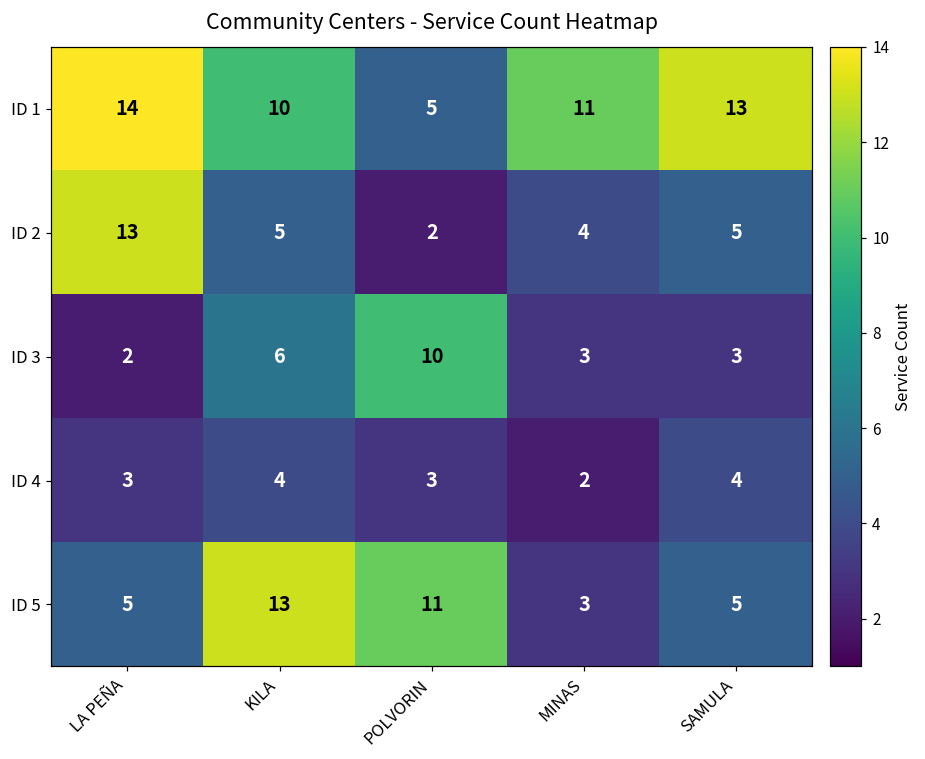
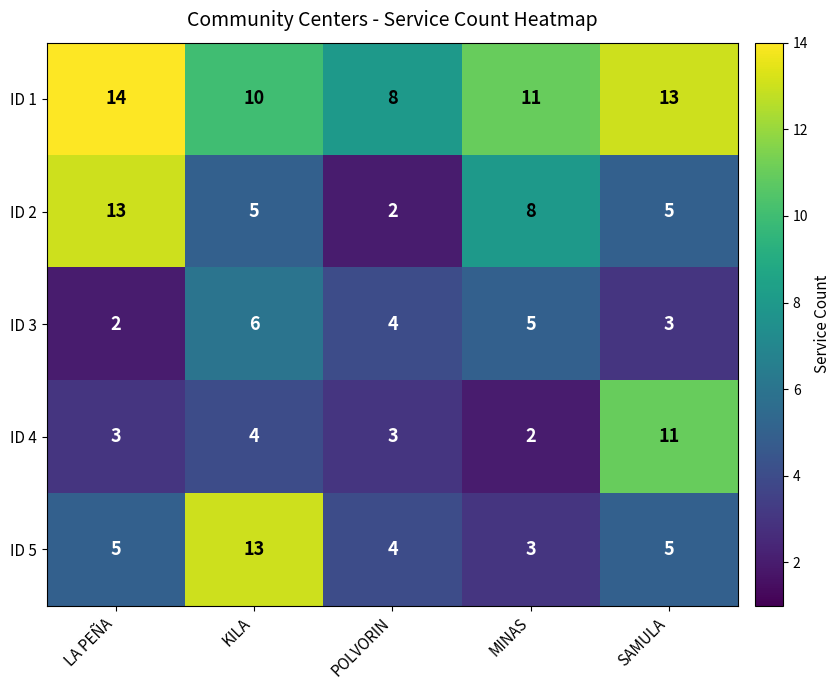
  {
    "ID 1": {
      "LA PEÑA": 14,
      "KILA": 10,
-     "POLVORIN": 5,
+     "POLVORIN": 8,
      "MINAS": 11,
      "SAMULA": 13
    },
    "ID 2": {
      "LA PEÑA": 13,
      "KILA": 5,
      "POLVORIN": 2,
-     "MINAS": 4,
+     "MINAS": 8,
      "SAMULA": 5
    },
    "ID 3": {
      "LA PEÑA": 2,
      "KILA": 6,
-     "POLVORIN": 10,
-     "MINAS": 3,
+     "POLVORIN": 4,
+     "MINAS": 5,
      "SAMULA": 3
    },
    "ID 4": {
      "LA PEÑA": 3,
      "KILA": 4,
      "POLVORIN": 3,
      "MINAS": 2,
-     "SAMULA": 4
+     "SAMULA": 11
    },
    "ID 5": {
      "LA PEÑA": 5,
      "KILA": 13,
-     "POLVORIN": 11,
+     "POLVORIN": 4,
      "MINAS": 3,
      "SAMULA": 5
    }
  }
